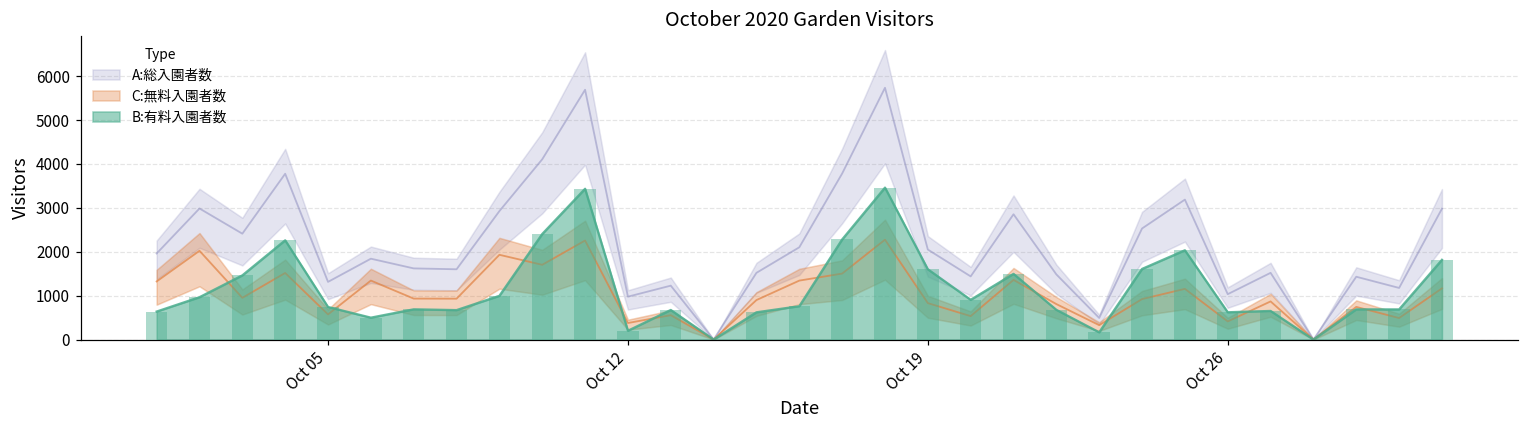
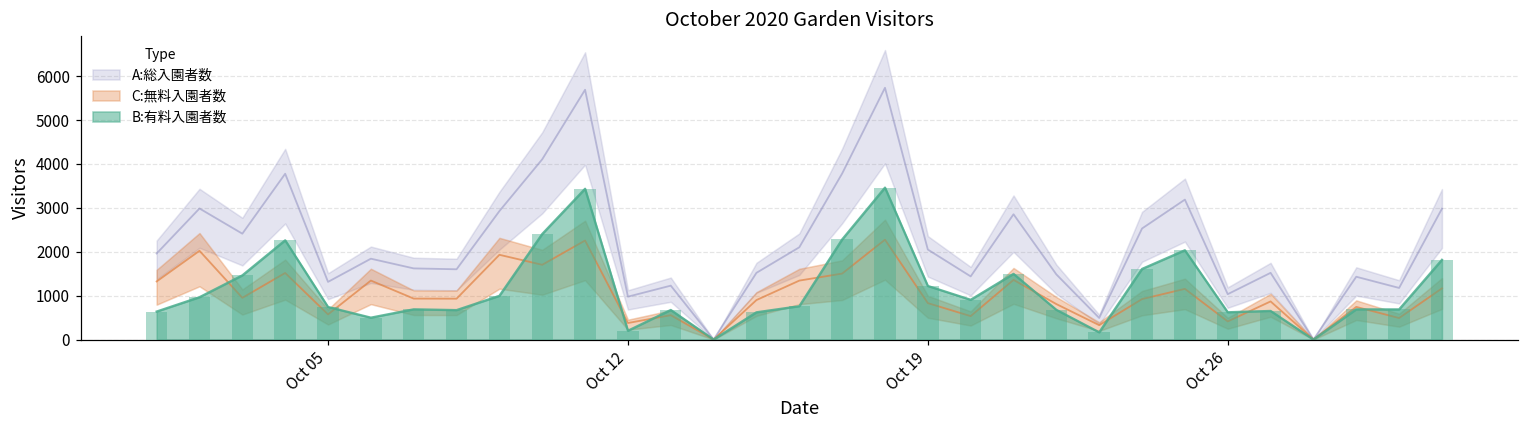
  {
    "B:有料入園者数": {
      "Oct 05": 700,
      "Oct 12": 200,
-     "Oct 19": 1600,
+     "Oct 19": 1200,
      "Oct 26": 600
    }
  }
